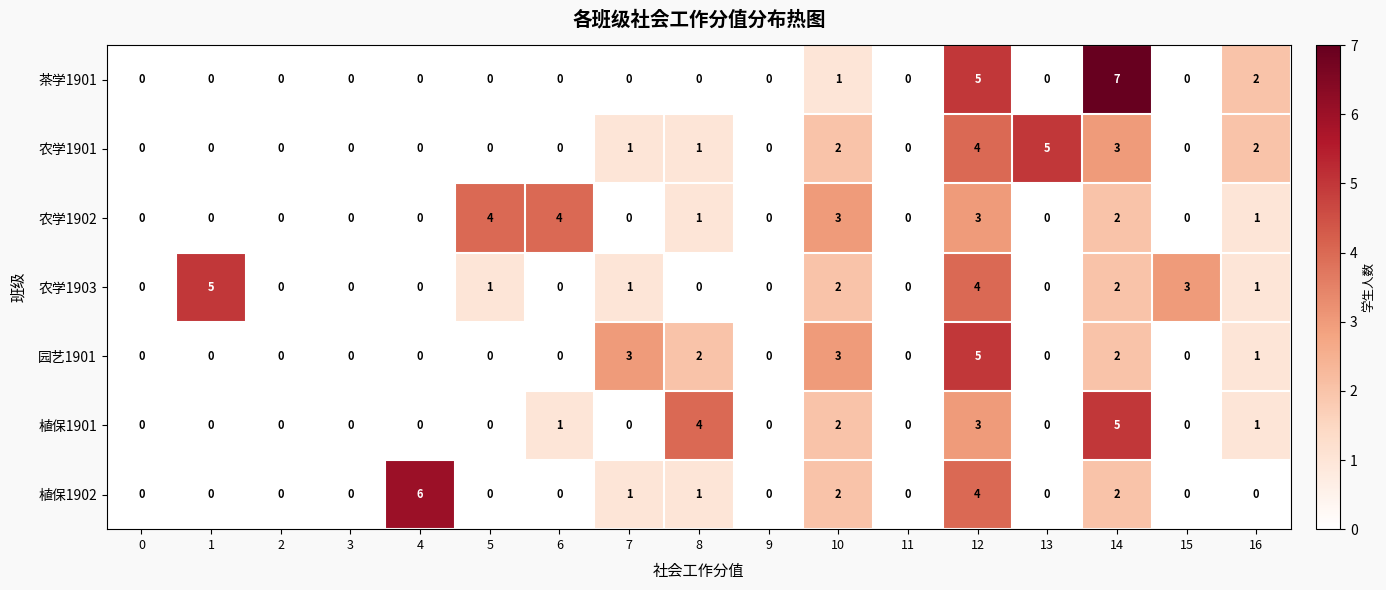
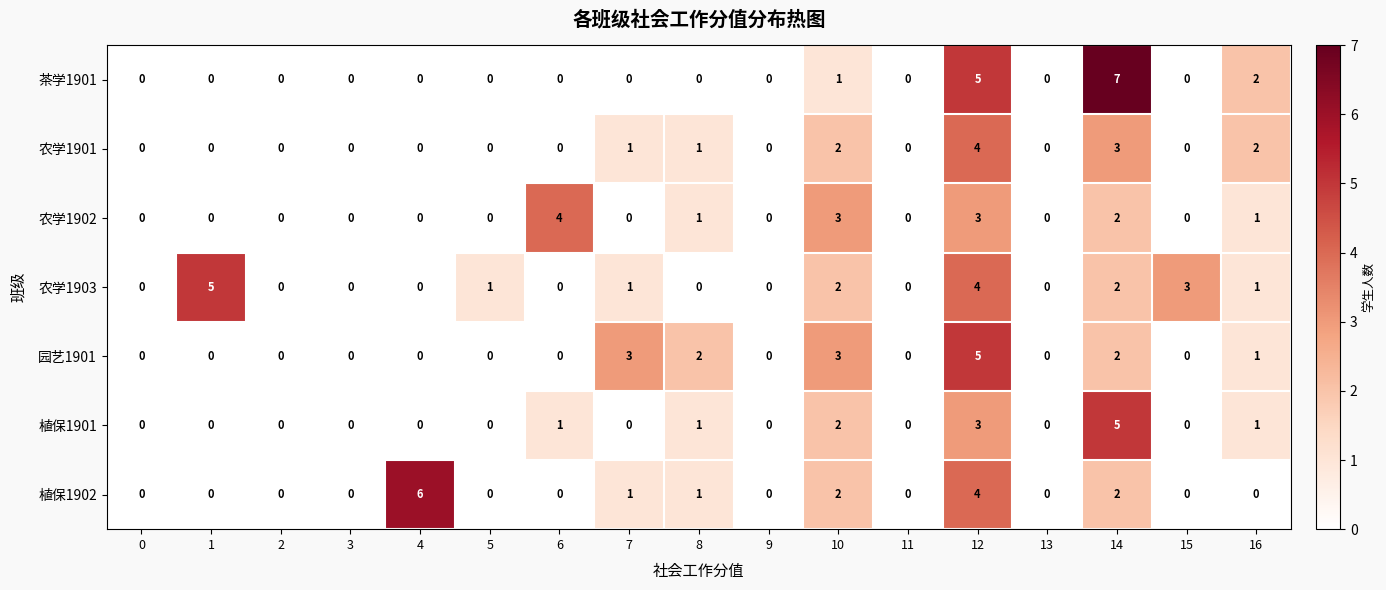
  {
    "茶学1901": {
      "0": 0,
      "1": 0,
      "2": 0,
      "3": 0,
      "4": 0,
      "5": 0,
      "6": 0,
      "7": 0,
      "8": 0,
      "9": 0,
      "10": 1,
      "11": 0,
      "12": 5,
      "13": 0,
      "14": 7,
      "15": 0,
      "16": 2
    },
    "农学1901": {
      "0": 0,
      "1": 0,
      "2": 0,
      "3": 0,
      "4": 0,
      "5": 0,
      "6": 0,
      "7": 1,
      "8": 1,
      "9": 0,
      "10": 2,
      "11": 0,
      "12": 4,
-     "13": 5,
+     "13": 0,
      "14": 3,
      "15": 0,
      "16": 2
    },
    "农学1902": {
      "0": 0,
      "1": 0,
      "2": 0,
      "3": 0,
      "4": 0,
-     "5": 4,
+     "5": 0,
      "6": 4,
      "7": 0,
      "8": 1,
      "9": 0,
      "10": 3,
      "11": 0,
      "12": 3,
      "13": 0,
      "14": 2,
      "15": 0,
      "16": 1
    },
    "农学1903": {
      "0": 0,
      "1": 5,
      "2": 0,
      "3": 0,
      "4": 0,
      "5": 1,
      "6": 0,
      "7": 1,
      "8": 0,
      "9": 0,
      "10": 2,
      "11": 0,
      "12": 4,
      "13": 0,
      "14": 2,
      "15": 3,
      "16": 1
    },
    "园艺1901": {
      "0": 0,
      "1": 0,
      "2": 0,
      "3": 0,
      "4": 0,
      "5": 0,
      "6": 0,
      "7": 3,
      "8": 2,
      "9": 0,
      "10": 3,
      "11": 0,
      "12": 5,
      "13": 0,
      "14": 2,
      "15": 0,
      "16": 1
    },
    "植保1901": {
      "0": 0,
      "1": 0,
      "2": 0,
      "3": 0,
      "4": 0,
      "5": 0,
      "6": 1,
      "7": 0,
-     "8": 4,
+     "8": 1,
      "9": 0,
      "10": 2,
      "11": 0,
      "12": 3,
      "13": 0,
      "14": 5,
      "15": 0,
      "16": 1
    },
    "植保1902": {
      "0": 0,
      "1": 0,
      "2": 0,
      "3": 0,
      "4": 6,
      "5": 0,
      "6": 0,
      "7": 1,
      "8": 1,
      "9": 0,
      "10": 2,
      "11": 0,
      "12": 4,
      "13": 0,
      "14": 2,
      "15": 0,
      "16": 0
    }
  }
